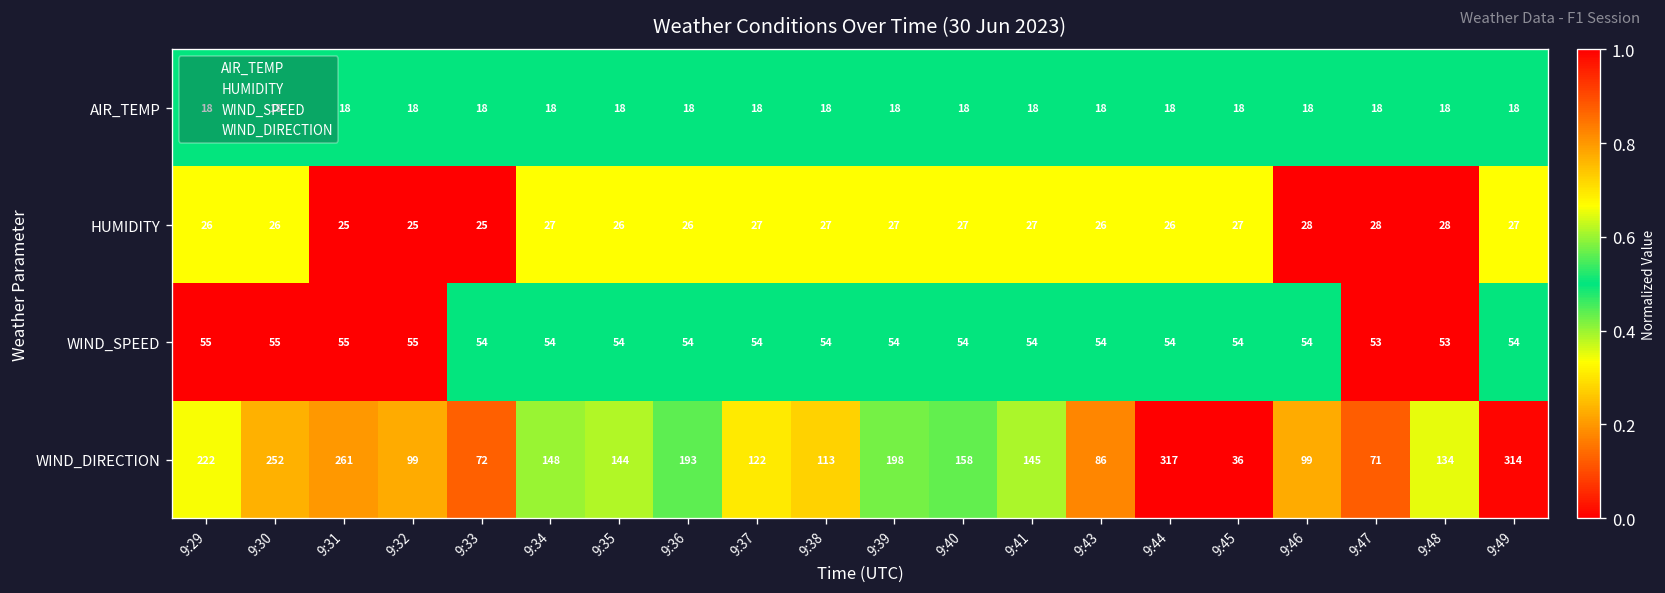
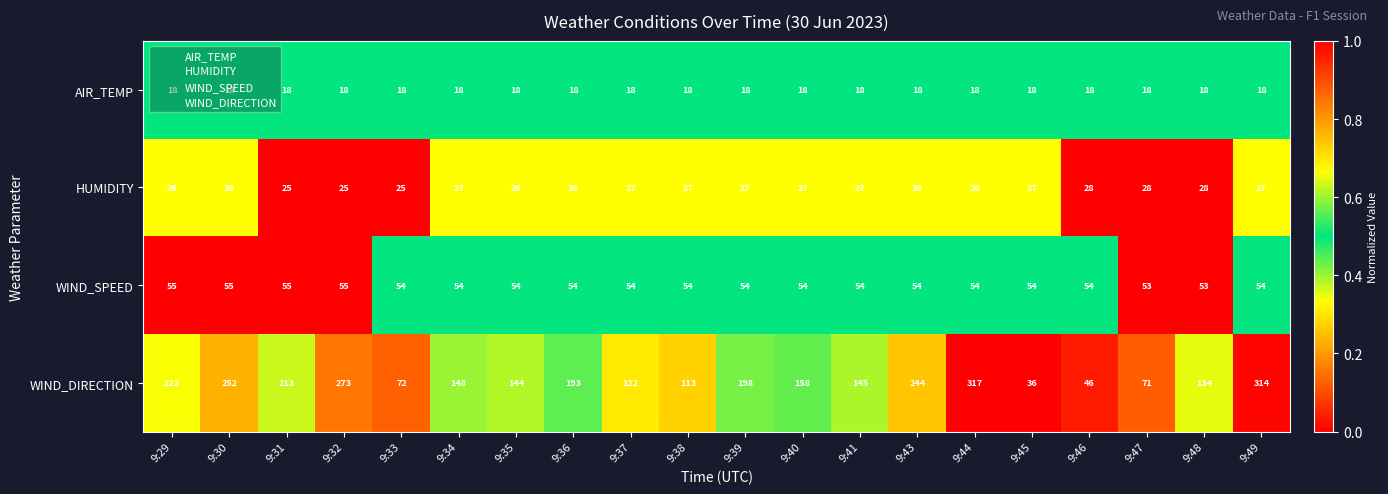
  {
    "AIR_TEMP": {
      "9:31": 18,
      "9:32": 18,
      "9:33": 18,
      "9:34": 18,
      "9:35": 18,
      "9:36": 18,
      "9:37": 18,
      "9:38": 18,
      "9:39": 18,
      "9:40": 18,
      "9:41": 18,
      "9:43": 18,
      "9:44": 18,
      "9:45": 18,
      "9:46": 18,
      "9:47": 18,
      "9:48": 18,
      "9:49": 18
    },
    "HUMIDITY": {
      "9:29": 26,
      "9:30": 26,
      "9:31": 25,
      "9:32": 25,
      "9:33": 25,
      "9:34": 27,
      "9:35": 26,
      "9:36": 26,
      "9:37": 27,
      "9:38": 27,
      "9:39": 27,
      "9:40": 27,
      "9:41": 27,
      "9:43": 26,
      "9:44": 26,
      "9:45": 27,
      "9:46": 28,
      "9:47": 28,
      "9:48": 28,
      "9:49": 27
    },
    "WIND_SPEED": {
      "9:29": 55,
      "9:30": 55,
      "9:31": 55,
      "9:32": 55,
      "9:33": 54,
      "9:34": 54,
      "9:35": 54,
      "9:36": 54,
      "9:37": 54,
      "9:38": 54,
      "9:39": 54,
      "9:40": 54,
      "9:41": 54,
      "9:43": 54,
      "9:44": 54,
      "9:45": 54,
      "9:46": 54,
      "9:47": 53,
      "9:48": 53,
      "9:49": 54
    },
    "WIND_DIRECTION": {
      "9:29": 222,
      "9:30": 252,
-     "9:31": 261,
-     "9:32": 99,
+     "9:31": 213,
+     "9:32": 273,
      "9:33": 72,
      "9:34": 148,
      "9:35": 144,
      "9:36": 193,
      "9:37": 122,
      "9:38": 113,
      "9:39": 198,
      "9:40": 158,
      "9:41": 145,
-     "9:43": 86,
+     "9:43": 244,
      "9:44": 317,
      "9:45": 36,
-     "9:46": 99,
+     "9:46": 46,
      "9:47": 71,
      "9:48": 134,
      "9:49": 314
    }
  }
